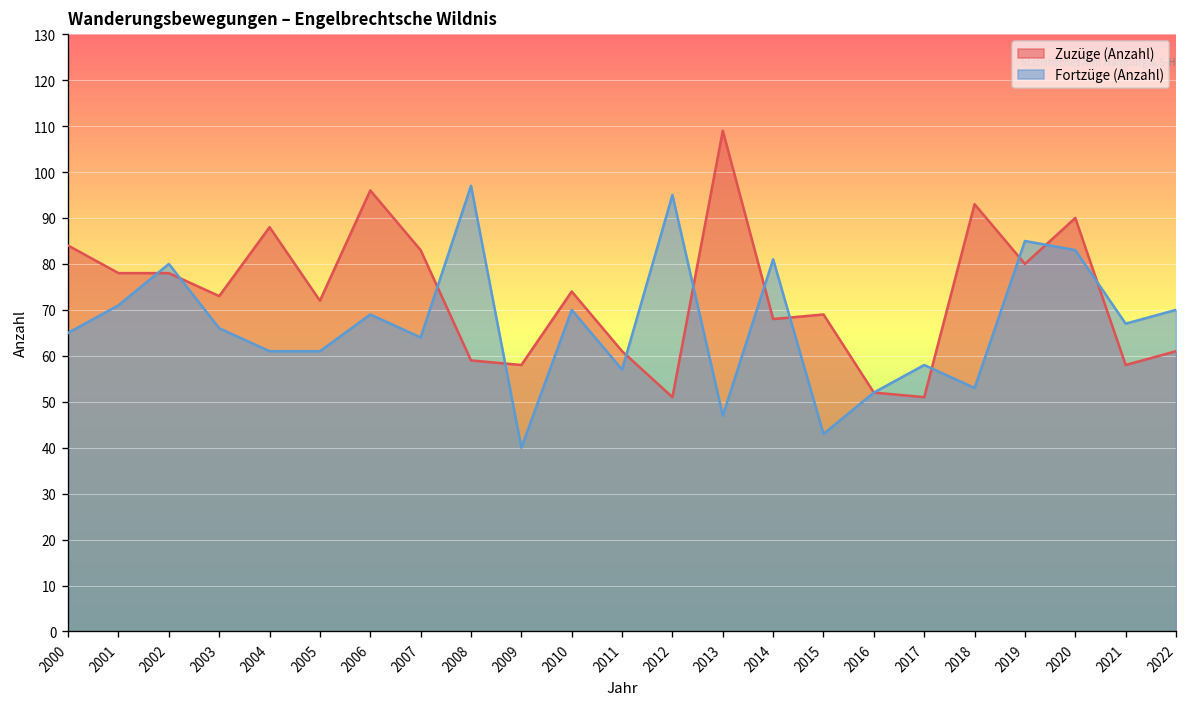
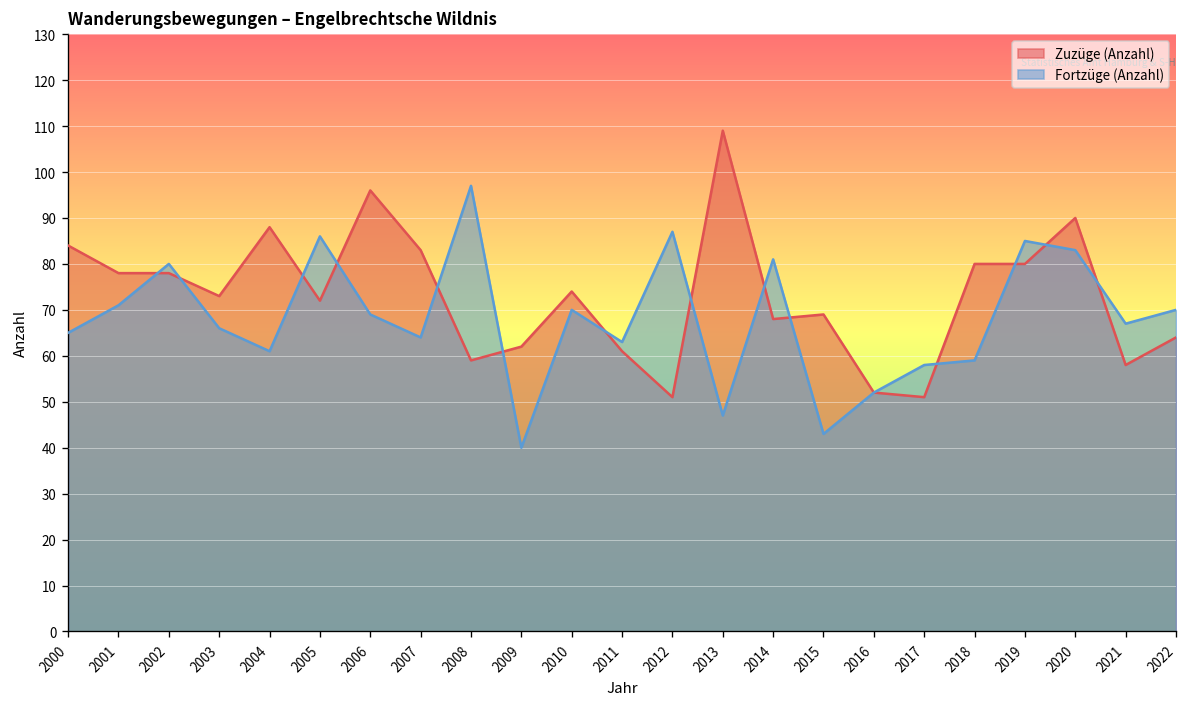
  {
    "Zuzüge (Anzahl)": {
      "2000": 84,
      "2001": 78,
      "2002": 78,
      "2003": 73,
      "2004": 88,
      "2005": 72,
      "2006": 96,
      "2007": 83,
      "2008": 59,
-     "2009": 58,
+     "2009": 62,
      "2010": 74,
      "2011": 61,
      "2012": 51,
      "2013": 109,
      "2014": 68,
      "2015": 69,
      "2017": 51,
-     "2018": 93,
+     "2018": 80,
      "2019": 80,
      "2020": 90,
      "2021": 58,
-     "2022": 61
+     "2022": 64
    },
    "Fortzüge (Anzahl)": {
      "2000": 65,
      "2001": 71,
      "2002": 80,
      "2003": 66,
      "2004": 61,
-     "2005": 61,
+     "2005": 86,
      "2006": 69,
      "2007": 64,
      "2008": 97,
      "2009": 40,
      "2010": 70,
-     "2011": 57,
-     "2012": 95,
+     "2011": 63,
+     "2012": 87,
      "2013": 47,
      "2014": 81,
      "2015": 43,
      "2017": 58,
-     "2018": 53,
+     "2018": 59,
      "2019": 85,
      "2020": 83,
      "2021": 67,
      "2022": 70
    }
  }
